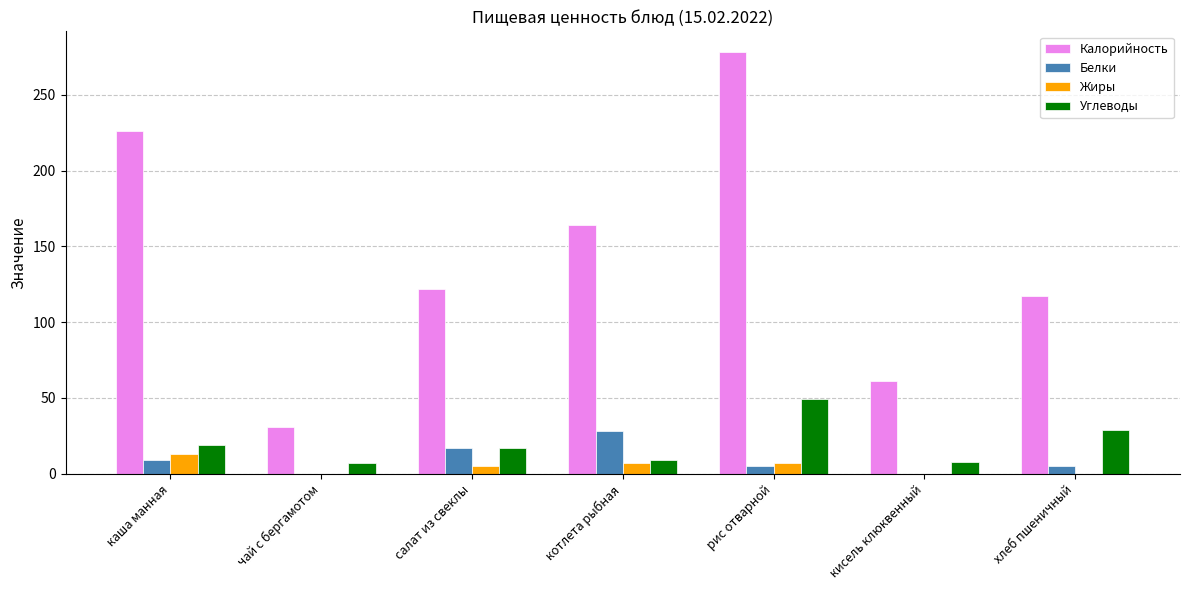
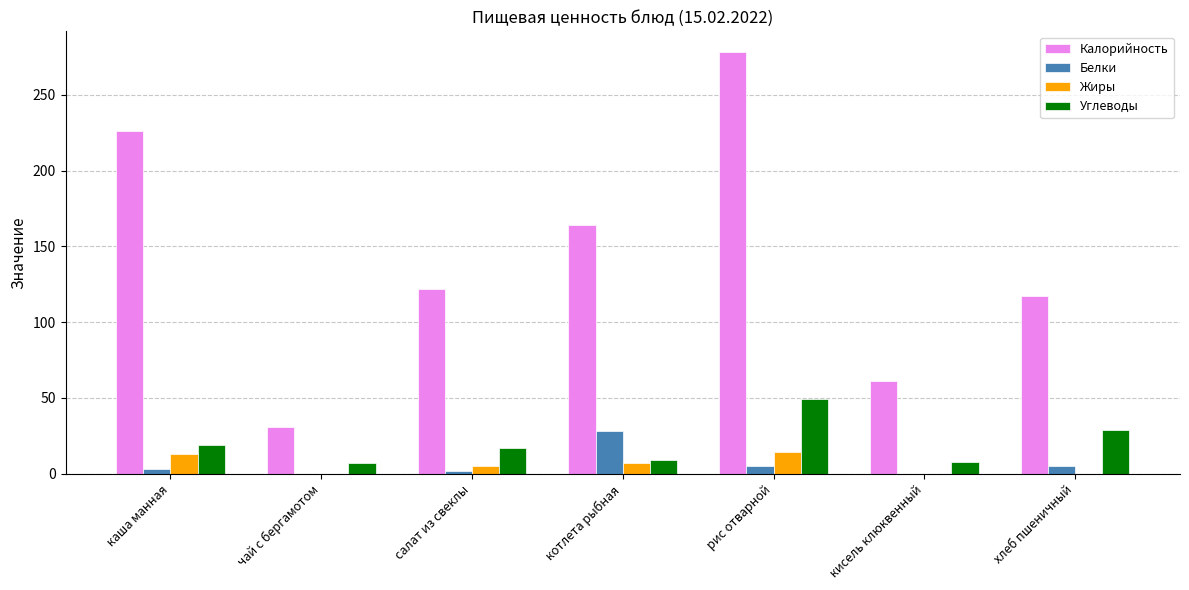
  {
    "Калорийность": {
      "каша манная": 226,
      "чай с бергамотом": 31,
      "салат из свеклы": 122,
      "котлета рыбная": 164,
      "рис отварной": 278,
      "кисель клюквенный": 61,
      "хлеб пшеничный": 117
    },
    "Белки": {
-     "каша манная": 9,
+     "каша манная": 3,
      "чай с бергамотом": 0,
-     "салат из свеклы": 17,
+     "салат из свеклы": 2,
      "котлета рыбная": 28,
      "рис отварной": 5,
      "кисель клюквенный": 0,
      "хлеб пшеничный": 5
    },
    "Жиры": {
      "каша манная": 13,
      "чай с бергамотом": 0,
      "салат из свеклы": 5,
      "котлета рыбная": 7,
-     "рис отварной": 7,
+     "рис отварной": 14,
      "кисель клюквенный": 0,
      "хлеб пшеничный": 0
    },
    "Углеводы": {
      "каша манная": 19,
      "чай с бергамотом": 7,
      "салат из свеклы": 17,
      "котлета рыбная": 9,
      "рис отварной": 49,
      "кисель клюквенный": 8,
      "хлеб пшеничный": 29
    }
  }
